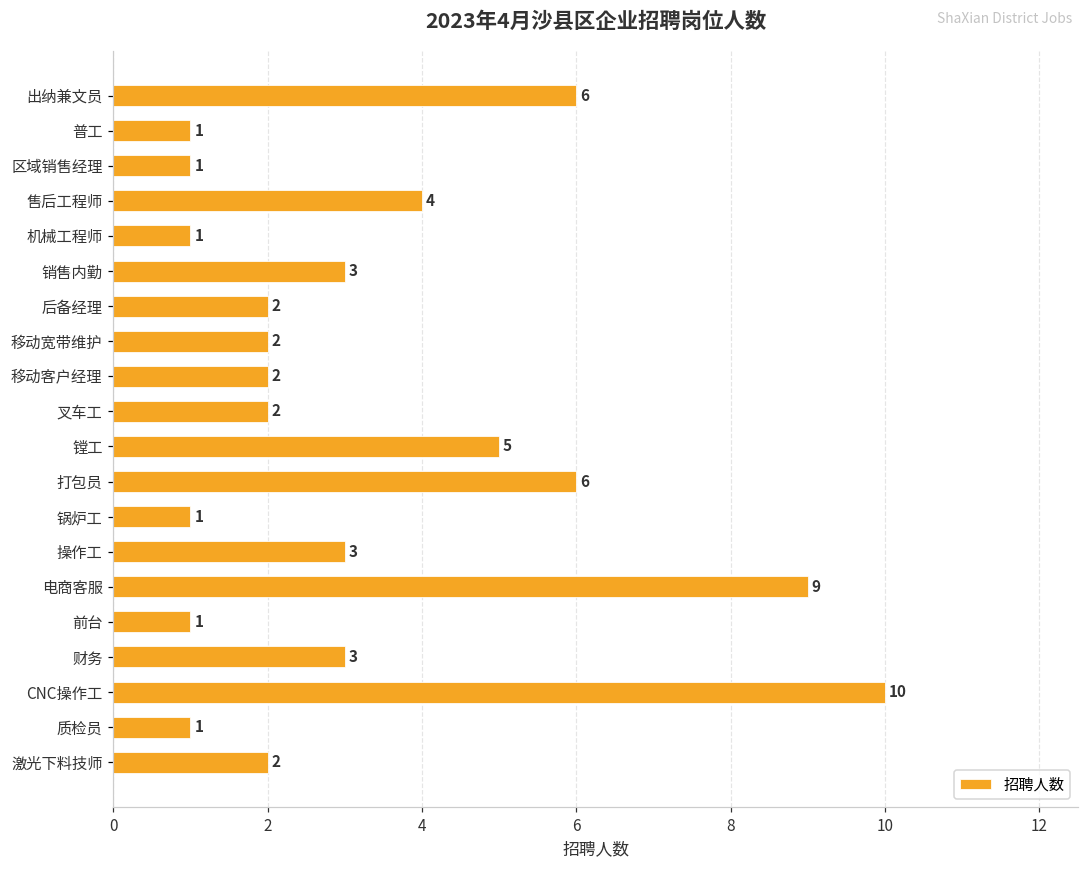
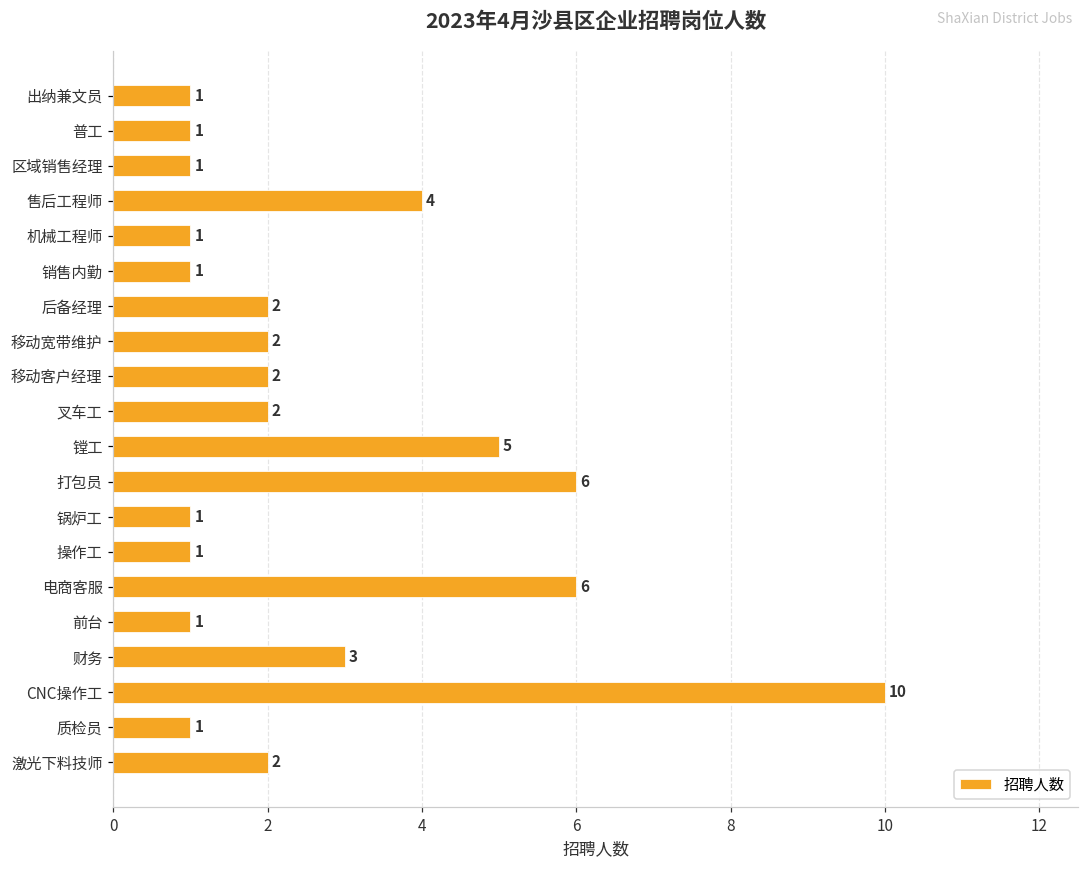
  {
-   "出纳兼文员": 6,
+   "出纳兼文员": 1,
    "普工": 1,
    "区域销售经理": 1,
    "售后工程师": 4,
    "机械工程师": 1,
-   "销售内勤": 3,
+   "销售内勤": 1,
    "后备经理": 2,
    "移动宽带维护": 2,
    "移动客户经理": 2,
    "叉车工": 2,
    "镗工": 5,
    "打包员": 6,
    "锅炉工": 1,
-   "操作工": 3,
-   "电商客服": 9,
+   "操作工": 1,
+   "电商客服": 6,
    "前台": 1,
    "财务": 3,
    "CNC操作工": 10,
    "质检员": 1,
    "激光下料技师": 2
  }
